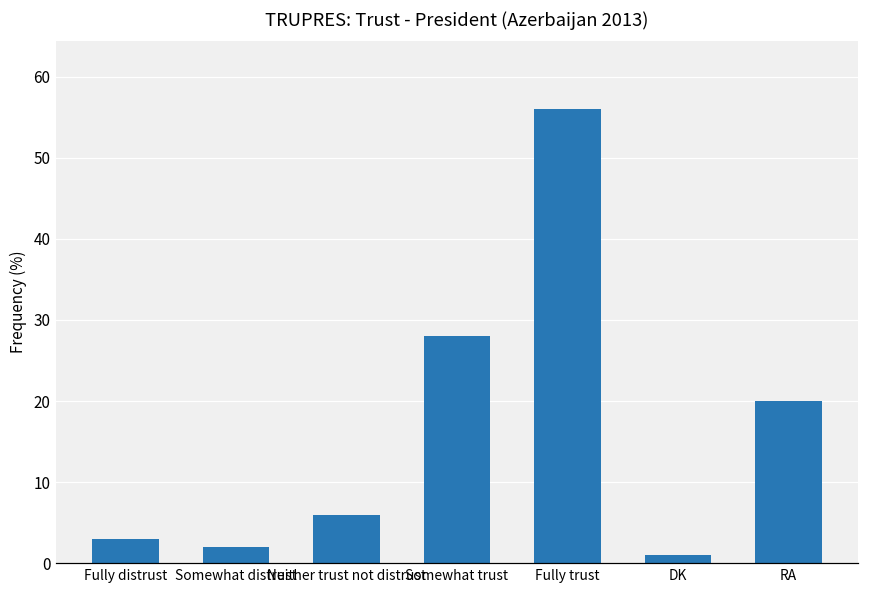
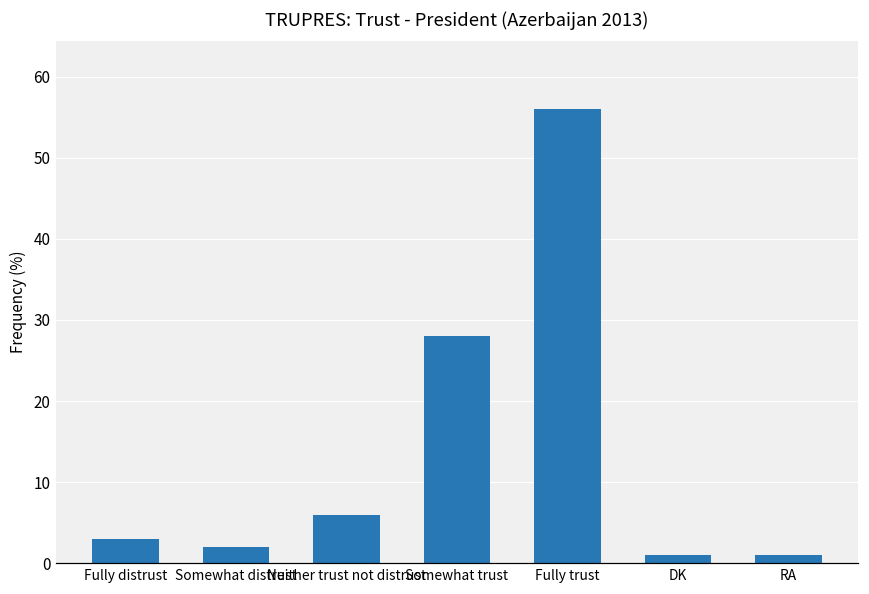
  {
    "Fully distrust": 3,
    "Fully trust": 56,
    "DK": 1,
-   "RA": 20
+   "RA": 1
  }
